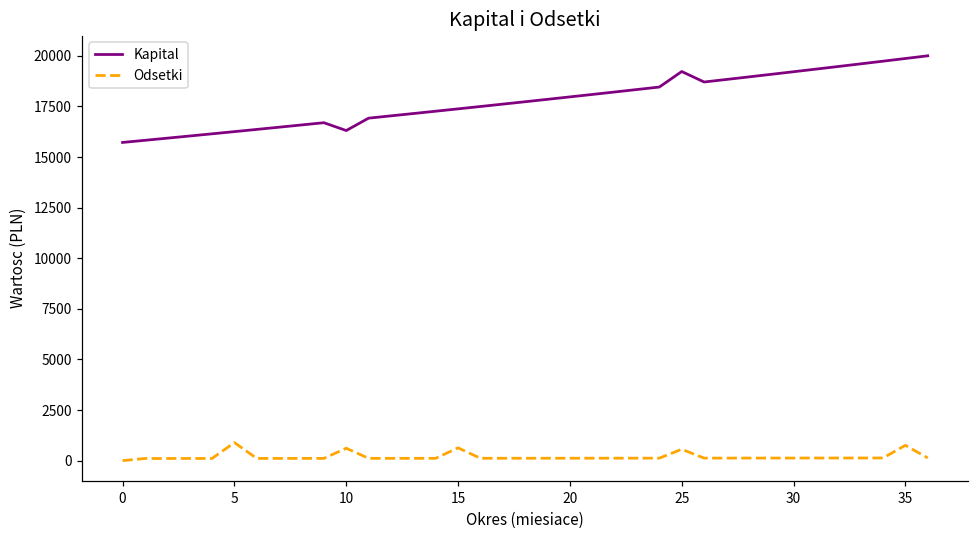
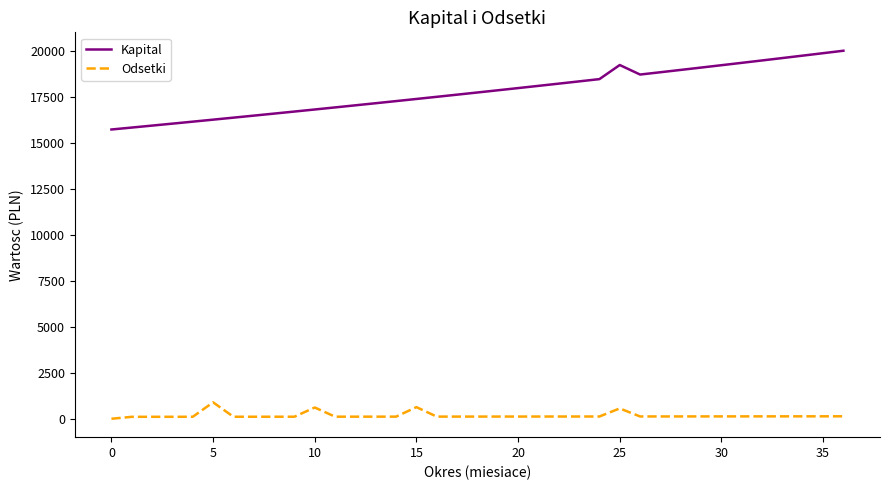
  {
    "Kapital": {
      "0": 15700,
      "5": 16300,
-     "10": 16300,
+     "10": 16800,
      "15": 17400,
      "20": 18000,
      "25": 19200,
      "30": 19200,
      "35": 19900
    },
    "Odsetki": {
      "0": 0,
      "5": 900,
      "10": 600,
      "15": 600,
      "20": 100,
      "25": 600,
      "30": 100,
-     "35": 800
+     "35": 100
    }
  }
